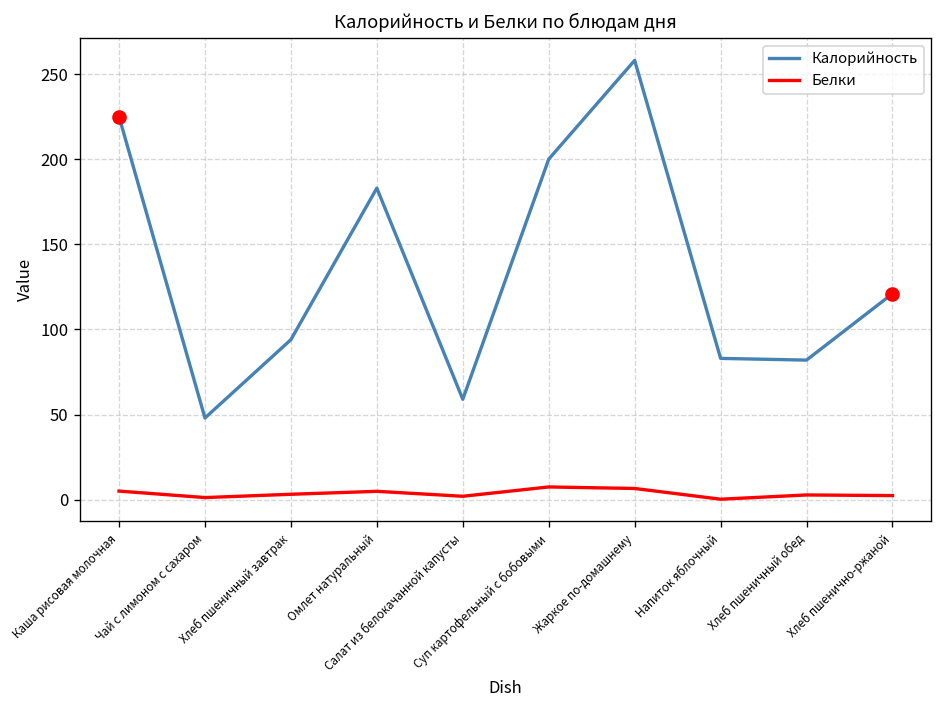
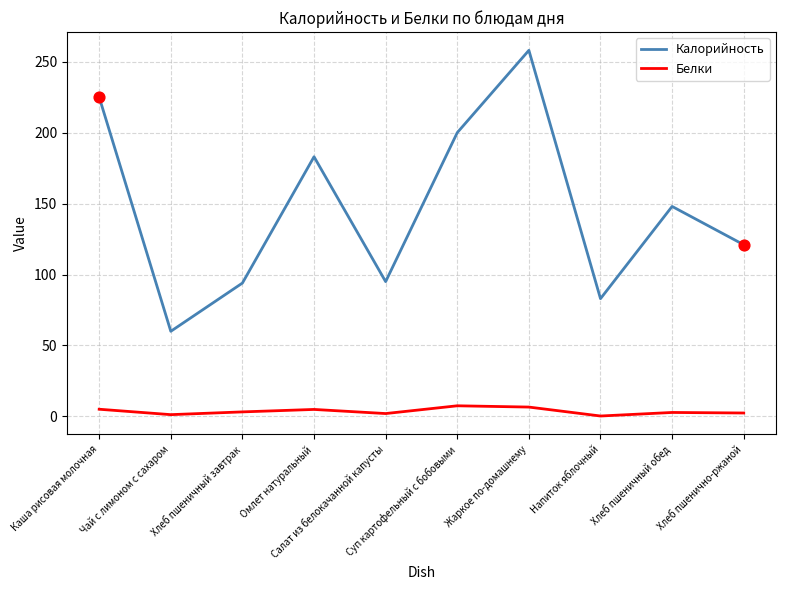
  {
    "Калорийность": {
-     "Чай с лимоном с сахаром": 48,
+     "Чай с лимоном с сахаром": 60,
      "Хлеб пшеничный завтрак": 94,
      "Омлет натуральный": 183,
-     "Салат из белокачанной капусты": 59,
+     "Салат из белокачанной капусты": 95,
      "Суп картофельный с бобовыми": 200,
      "Жаркое по-домашнему": 258,
      "Напиток яблочный": 83,
-     "Хлеб пшеничный обед": 82
+     "Хлеб пшеничный обед": 148
    }
  }
